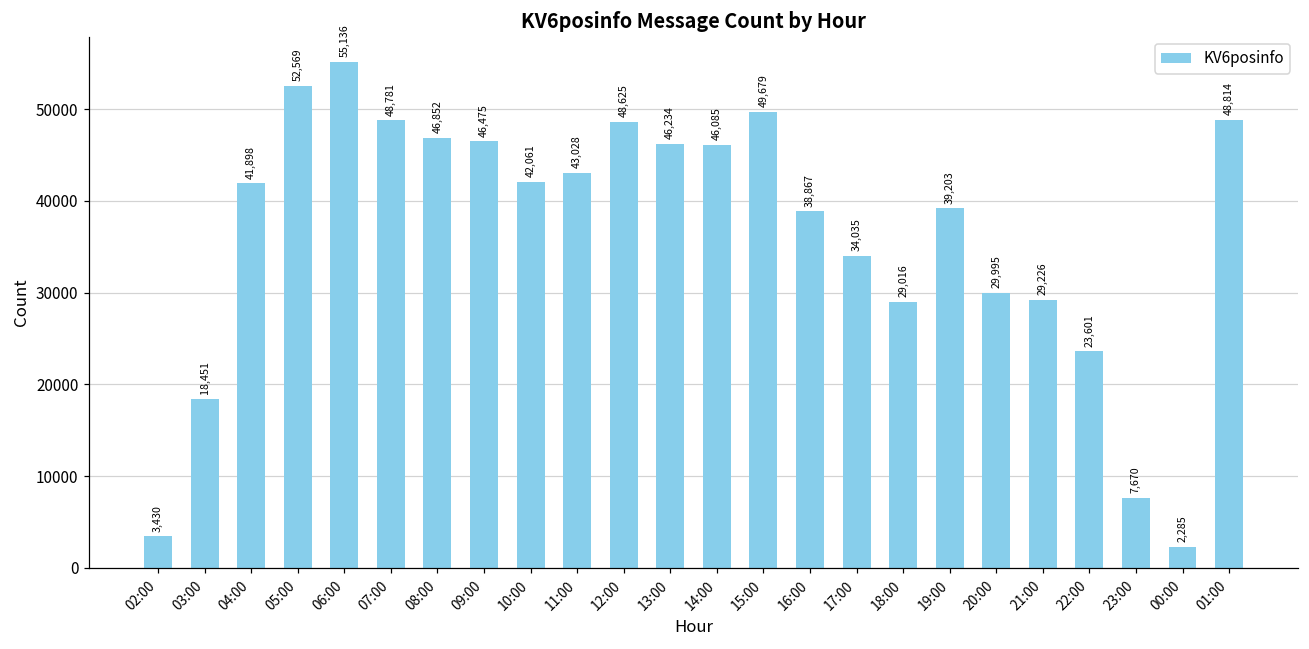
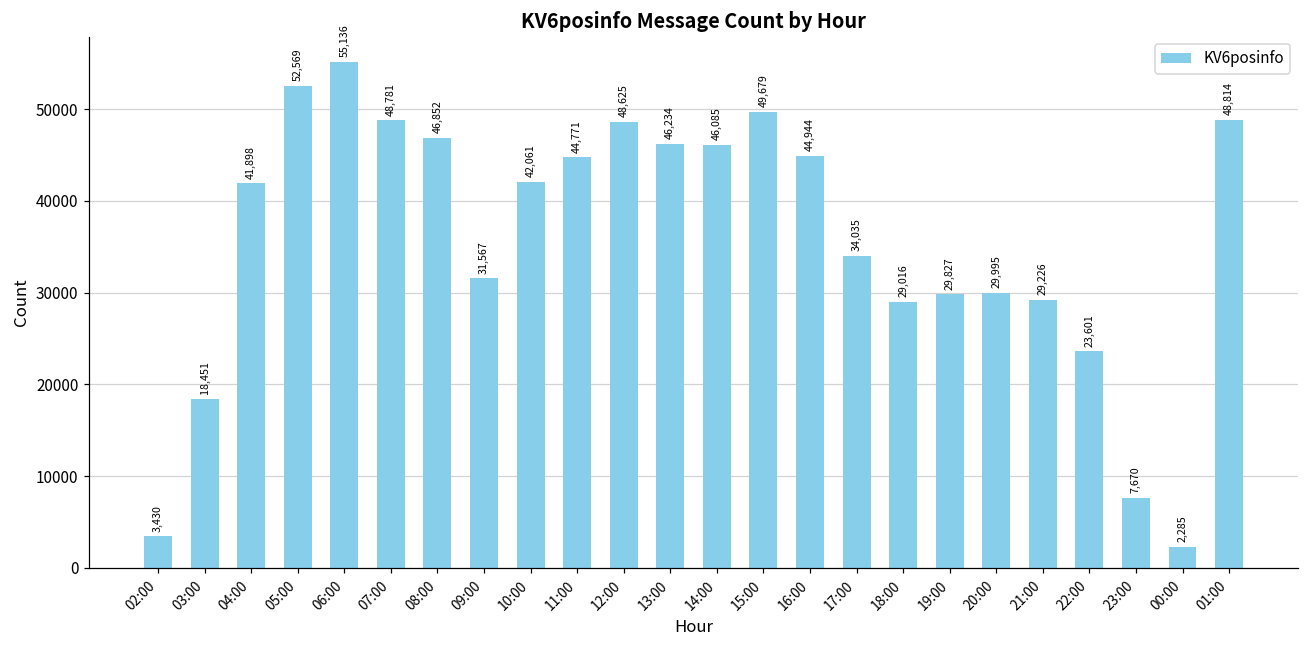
  {
    "02:00": "3,430",
    "03:00": "18,451",
    "04:00": "41,898",
    "05:00": "52,569",
    "06:00": "55,136",
    "07:00": "48,781",
    "08:00": "46,852",
-   "09:00": "46,475",
+   "09:00": "31,567",
    "10:00": "42,061",
-   "11:00": "43,028",
+   "11:00": "44,771",
    "12:00": "48,625",
    "13:00": "46,234",
    "14:00": "46,085",
    "15:00": "49,679",
-   "16:00": "38,867",
+   "16:00": "44,944",
    "17:00": "34,035",
    "18:00": "29,016",
-   "19:00": "39,203",
+   "19:00": "29,827",
    "20:00": "29,995",
    "21:00": "29,226",
    "22:00": "23,601",
    "23:00": "7,670",
    "00:00": "2,285",
    "01:00": "48,814"
  }
